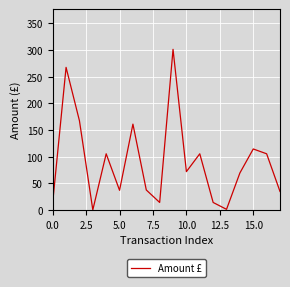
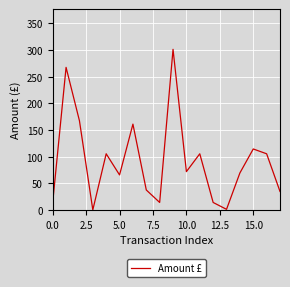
  {
    "0.0": 10,
-   "5.0": 40,
+   "5.0": 70,
    "10.0": 70,
    "15.0": 110
  }
